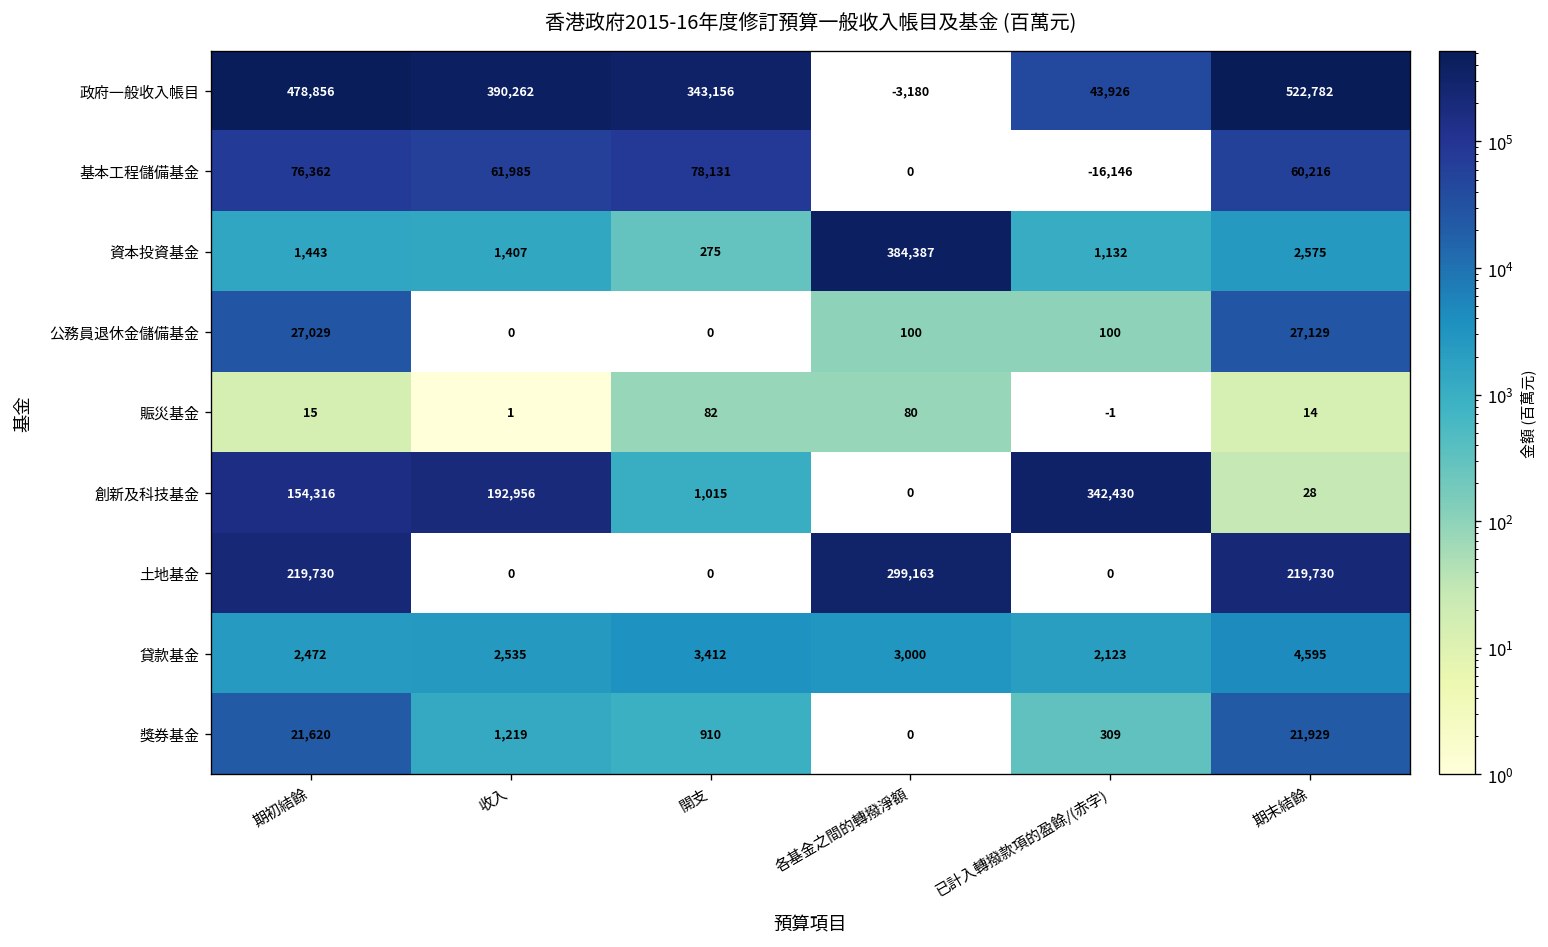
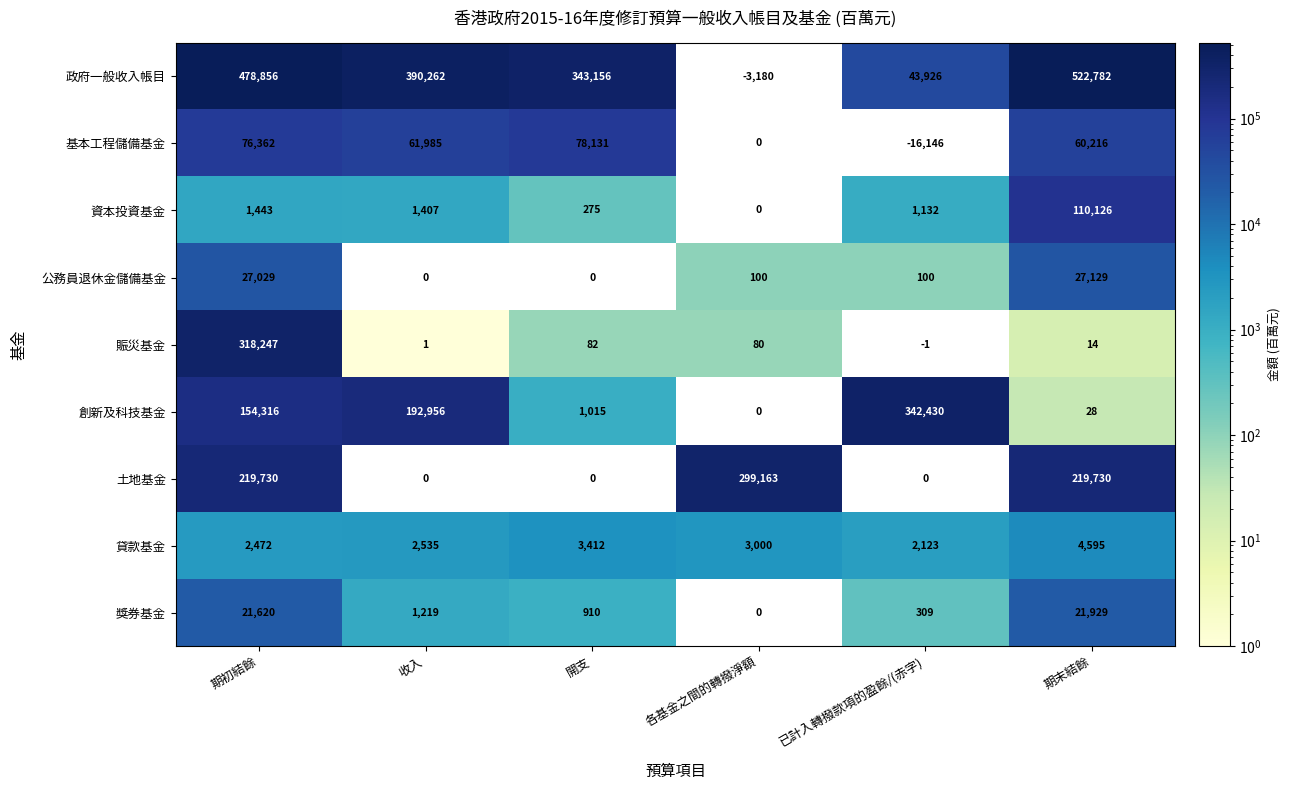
  {
    "政府一般收入帳目": {
      "期初結餘": "478,856",
      "收入": "390,262",
      "開支": "343,156",
      "各基金之間的轉撥淨額": "-3,180",
      "已計入轉撥款項的盈餘/(赤字)": "43,926",
      "期末結餘": "522,782"
    },
    "基本工程儲備基金": {
      "期初結餘": "76,362",
      "收入": "61,985",
      "開支": "78,131",
      "各基金之間的轉撥淨額": "0",
      "已計入轉撥款項的盈餘/(赤字)": "-16,146",
      "期末結餘": "60,216"
    },
    "資本投資基金": {
      "期初結餘": "1,443",
      "收入": "1,407",
      "開支": "275",
-     "各基金之間的轉撥淨額": "384,387",
+     "各基金之間的轉撥淨額": "0",
      "已計入轉撥款項的盈餘/(赤字)": "1,132",
-     "期末結餘": "2,575"
+     "期末結餘": "110,126"
    },
    "公務員退休金儲備基金": {
      "期初結餘": "27,029",
      "收入": "0",
      "開支": "0",
      "各基金之間的轉撥淨額": "100",
      "已計入轉撥款項的盈餘/(赤字)": "100",
      "期末結餘": "27,129"
    },
    "賑災基金": {
-     "期初結餘": "15",
+     "期初結餘": "318,247",
      "收入": "1",
      "開支": "82",
      "各基金之間的轉撥淨額": "80",
      "已計入轉撥款項的盈餘/(赤字)": "-1",
      "期末結餘": "14"
    },
    "創新及科技基金": {
      "期初結餘": "154,316",
      "收入": "192,956",
      "開支": "1,015",
      "各基金之間的轉撥淨額": "0",
      "已計入轉撥款項的盈餘/(赤字)": "342,430",
      "期末結餘": "28"
    },
    "土地基金": {
      "期初結餘": "219,730",
      "收入": "0",
      "開支": "0",
      "各基金之間的轉撥淨額": "299,163",
      "已計入轉撥款項的盈餘/(赤字)": "0",
      "期末結餘": "219,730"
    },
    "貸款基金": {
      "期初結餘": "2,472",
      "收入": "2,535",
      "開支": "3,412",
      "各基金之間的轉撥淨額": "3,000",
      "已計入轉撥款項的盈餘/(赤字)": "2,123",
      "期末結餘": "4,595"
    },
    "獎券基金": {
      "期初結餘": "21,620",
      "收入": "1,219",
      "開支": "910",
      "各基金之間的轉撥淨額": "0",
      "已計入轉撥款項的盈餘/(赤字)": "309",
      "期末結餘": "21,929"
    }
  }
